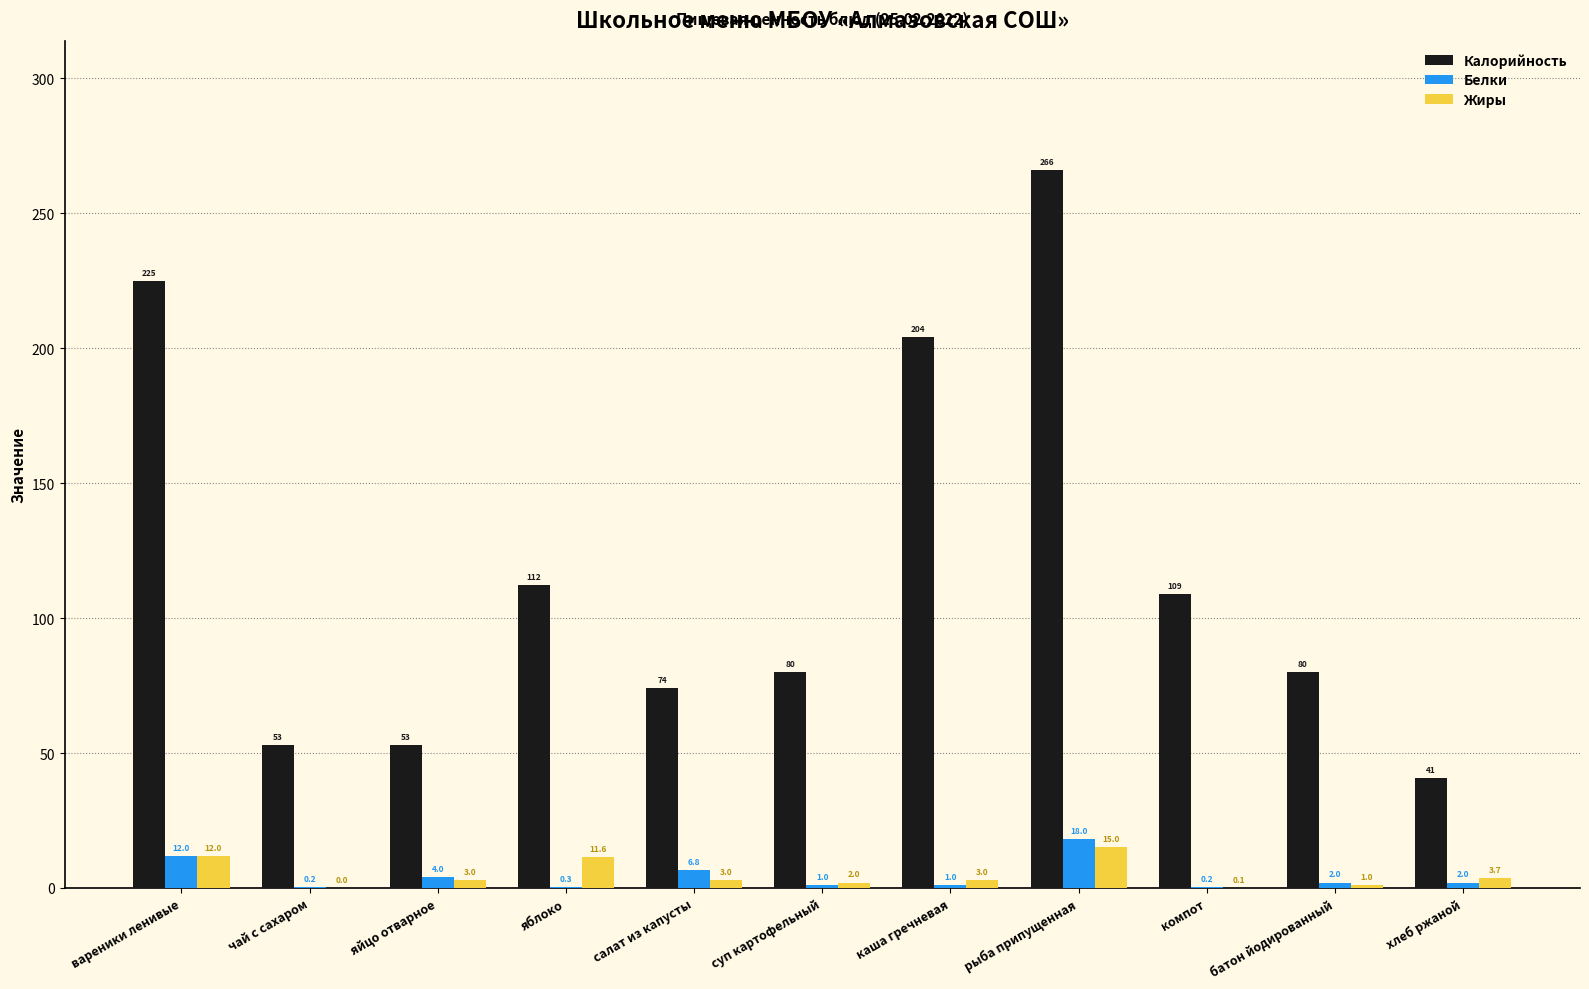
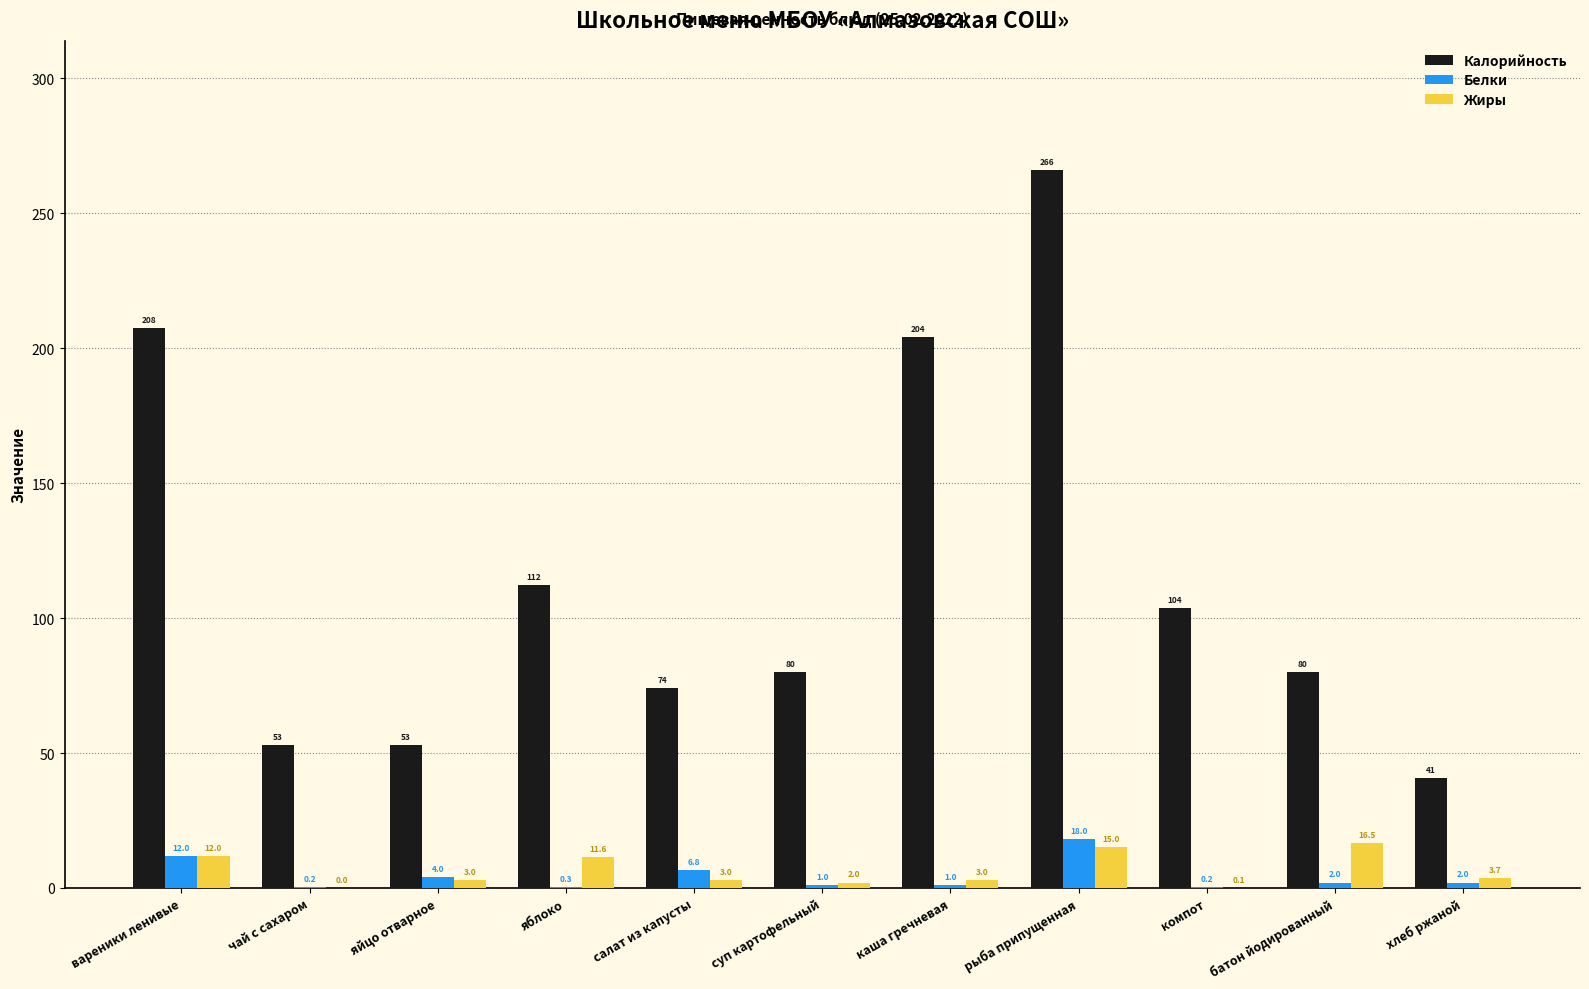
  {
    "Калорийность": {
-     "вареники ленивые": 225,
+     "вареники ленивые": 208,
      "чай с сахаром": 53,
      "яйцо отварное": 53,
      "яблоко": 112,
      "салат из капусты": 74,
      "суп картофельный": 80,
      "каша гречневая": 204,
      "рыба припущенная": 266,
-     "компот": 109,
+     "компот": 104,
      "батон йодированный": 80,
      "хлеб ржаной": 41
    },
    "Белки": {
      "вареники ленивые": 12.0,
      "чай с сахаром": 0.2,
      "яйцо отварное": 4.0,
      "яблоко": 0.3,
      "салат из капусты": 6.8,
      "суп картофельный": 1.0,
      "каша гречневая": 1.0,
      "рыба припущенная": 18.0,
      "компот": 0.2,
      "батон йодированный": 2.0,
      "хлеб ржаной": 2.0
    },
    "Жиры": {
      "вареники ленивые": 12.0,
      "чай с сахаром": 0.0,
      "яйцо отварное": 3.0,
      "яблоко": 11.6,
      "салат из капусты": 3.0,
      "суп картофельный": 2.0,
      "каша гречневая": 3.0,
      "рыба припущенная": 15.0,
      "компот": 0.1,
-     "батон йодированный": 1.0,
+     "батон йодированный": 16.5,
      "хлеб ржаной": 3.7
    }
  }
